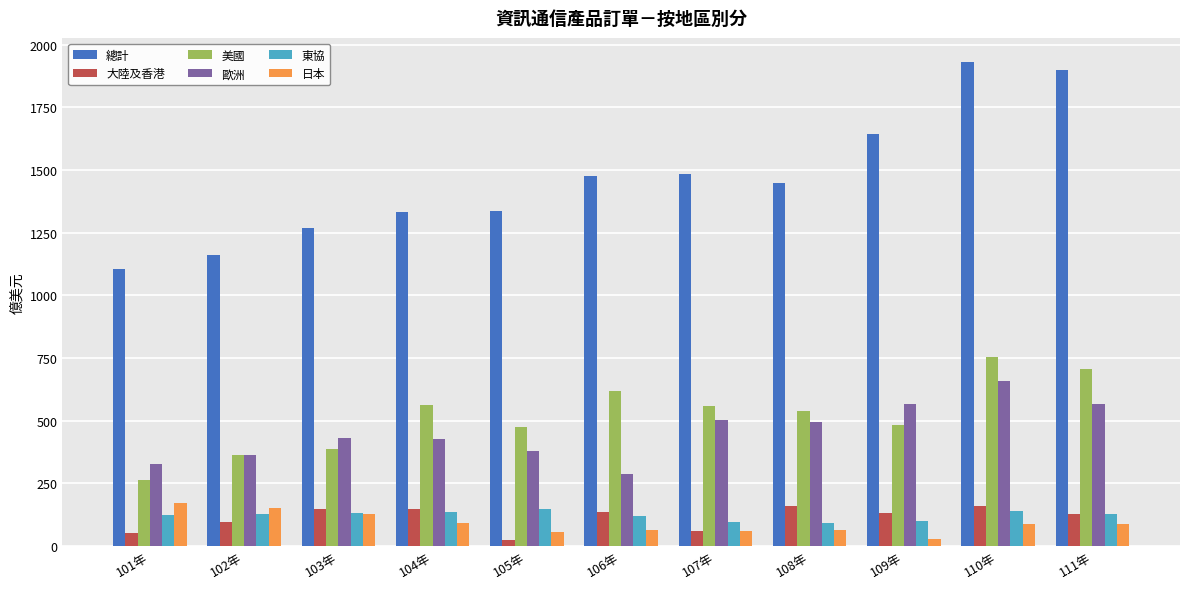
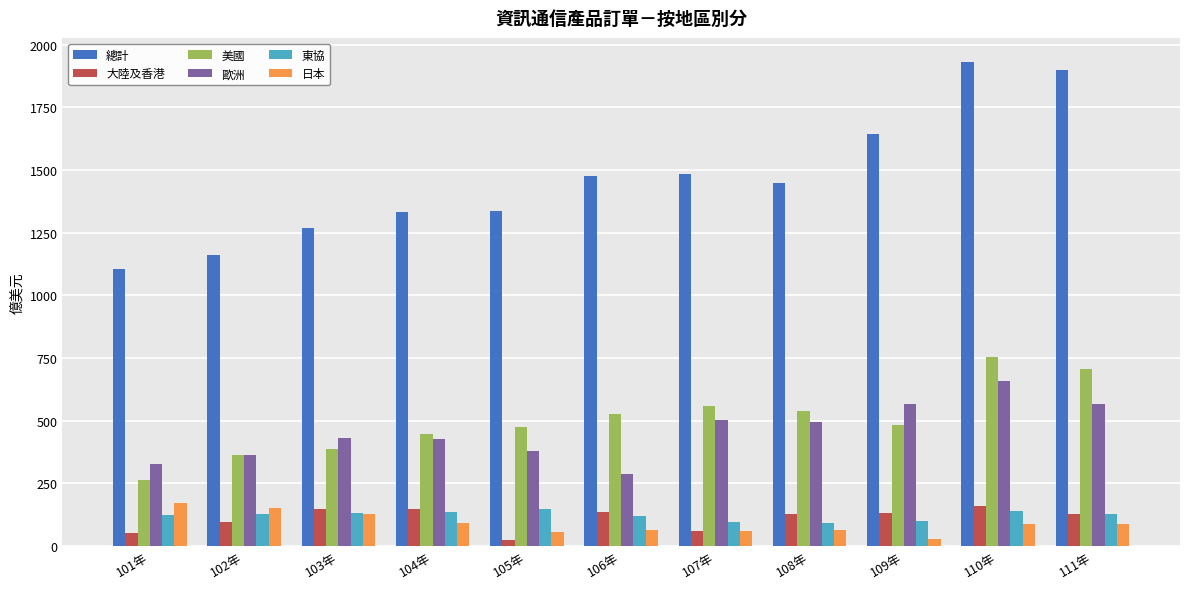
  {
    "大陸及香港": {
      "101年": 50,
      "102年": 100,
      "103年": 150,
      "104年": 150,
      "105年": 20,
      "106年": 140,
      "107年": 60,
-     "108年": 160,
+     "108年": 130,
      "109年": 130,
      "110年": 160,
      "111年": 130
    },
    "美國": {
      "101年": 270,
      "102年": 370,
      "103年": 390,
-     "104年": 560,
+     "104年": 450,
      "105年": 480,
-     "106年": 620,
+     "106年": 530,
      "107年": 560,
      "108年": 540,
      "109年": 480,
      "110年": 750,
      "111年": 710
    },
    "歐洲": {
      "101年": 330,
      "102年": 360,
      "103年": 430,
      "104年": 430,
      "105年": 380,
      "106年": 290,
      "107年": 500,
      "108年": 500,
      "109年": 570,
      "110年": 660,
      "111年": 570
    },
    "日本": {
      "101年": 170,
      "102年": 150,
      "103年": 130,
      "104年": 90,
      "105年": 60,
      "106年": 60,
      "107年": 60,
      "108年": 60,
      "109年": 30,
      "110年": 90,
      "111年": 90
    }
  }
